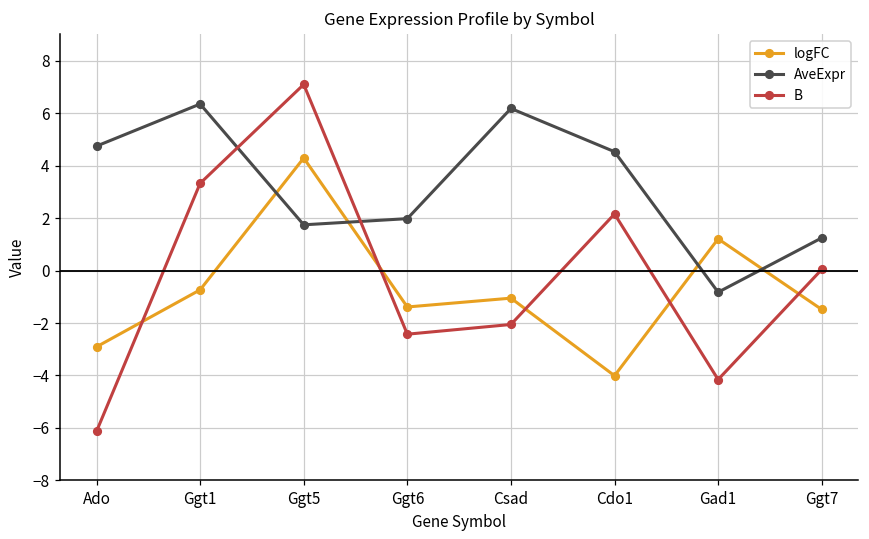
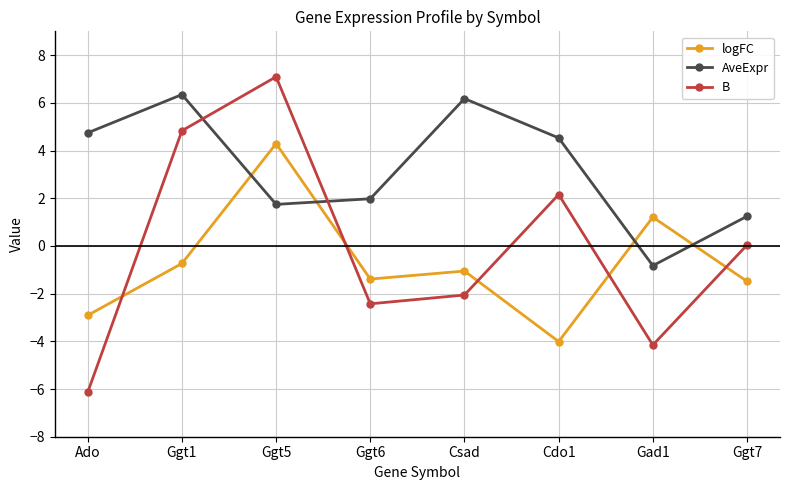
  {
    "logFC": {
      "Ado": -2.9,
      "Ggt1": -0.7,
      "Ggt5": 4.3,
      "Ggt6": -1.4,
      "Csad": -1.1,
      "Cdo1": -4.0,
      "Gad1": 1.2,
      "Ggt7": -1.5
    },
    "AveExpr": {
      "Ado": 4.7,
      "Ggt1": 6.3,
      "Ggt5": 1.7,
      "Ggt6": 2.0,
      "Csad": 6.2,
      "Cdo1": 4.5,
      "Gad1": -0.8,
      "Ggt7": 1.2
    },
    "B": {
      "Ado": -6.1,
-     "Ggt1": 3.3,
+     "Ggt1": 4.8,
      "Ggt5": 7.1,
      "Ggt6": -2.4,
      "Csad": -2.1,
      "Cdo1": 2.2,
      "Gad1": -4.2,
      "Ggt7": 0.0
    }
  }
